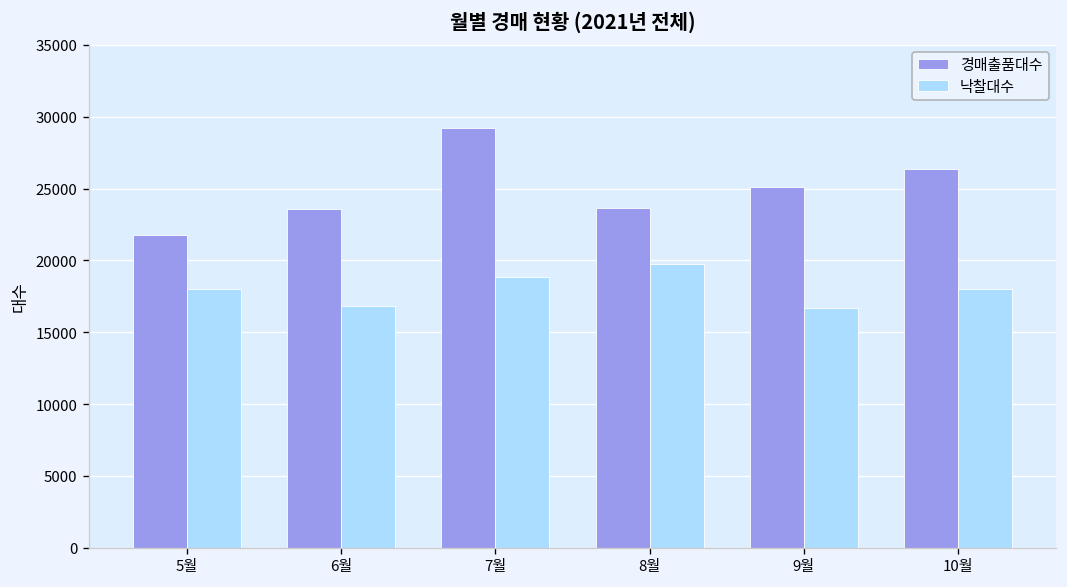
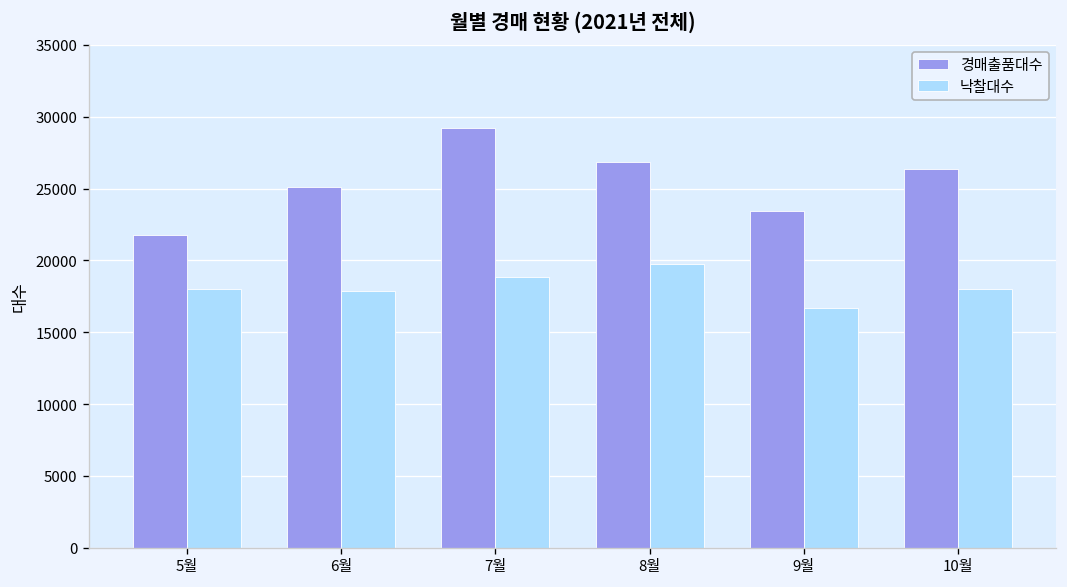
  {
    "경매출품대수": {
      "5월": 21800,
-     "6월": 23600,
+     "6월": 25100,
      "7월": 29200,
-     "8월": 23600,
-     "9월": 25100,
+     "8월": 26800,
+     "9월": 23400,
      "10월": 26400
    },
    "낙찰대수": {
      "5월": 18000,
-     "6월": 16800,
+     "6월": 17800,
      "7월": 18900,
      "8월": 19800,
      "9월": 16700,
      "10월": 18000
    }
  }
